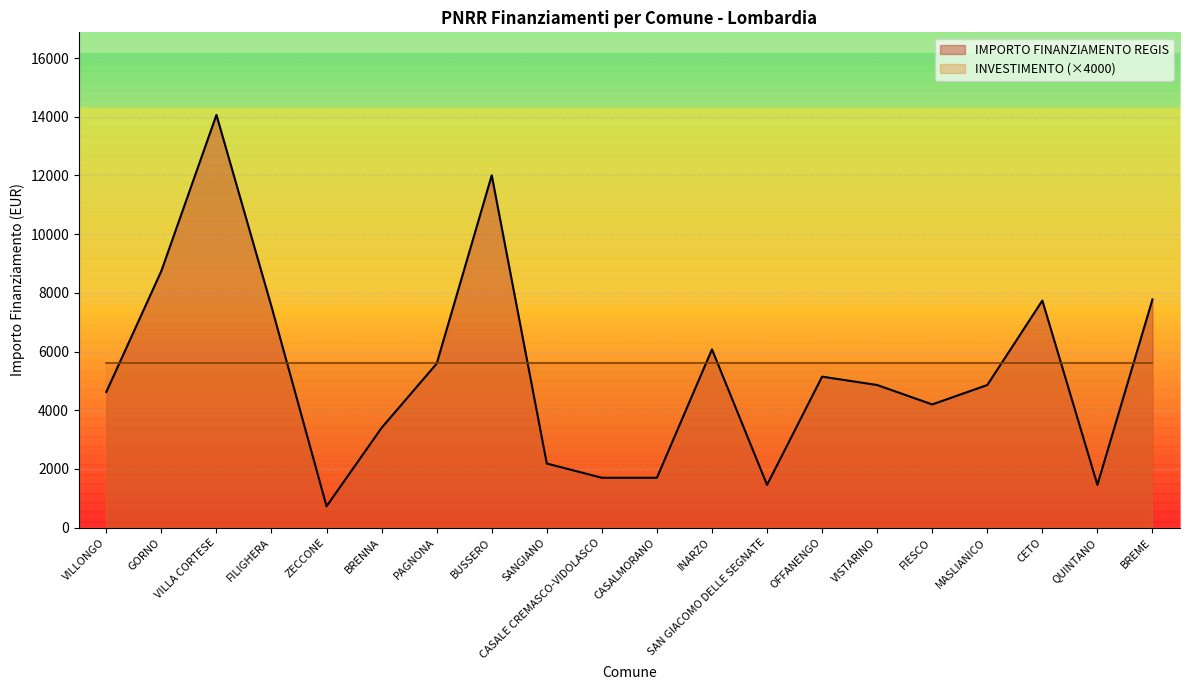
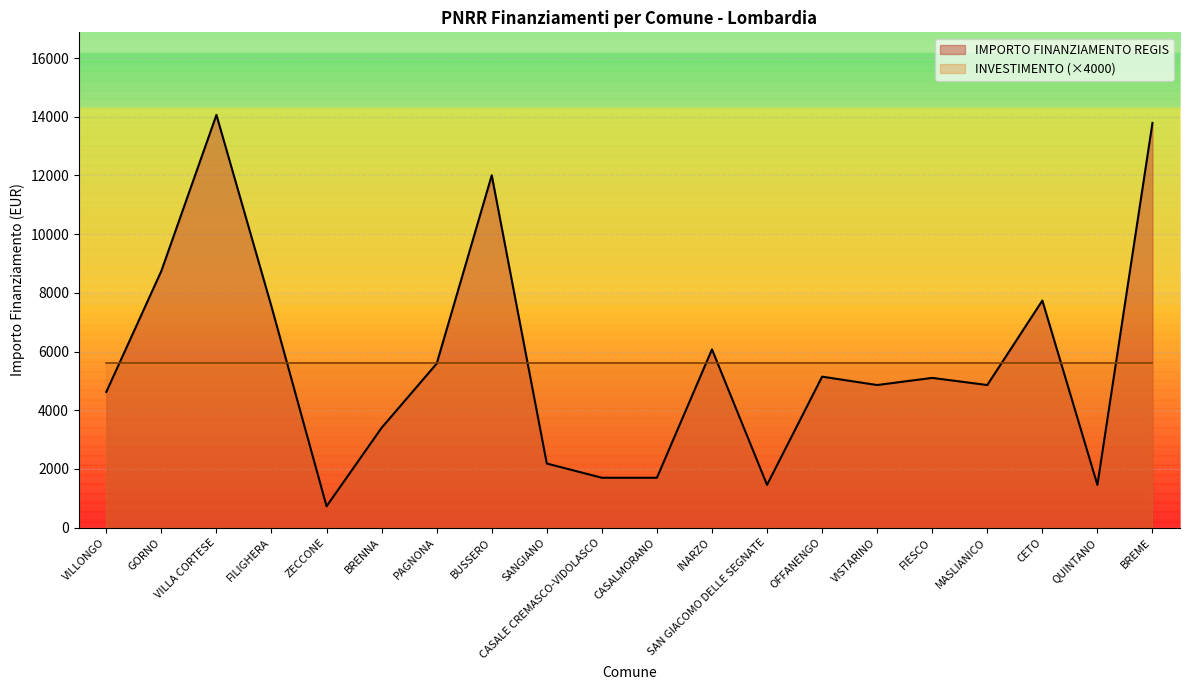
  {
    "IMPORTO FINANZIAMENTO REGIS": {
      "VILLONGO": 4600,
      "GORNO": 8700,
      "VILLA CORTESE": 14100,
      "FILIGHERA": 7500,
      "ZECCONE": 700,
      "BRENNA": 3400,
      "BUSSERO": 12000,
      "SANGIANO": 2200,
      "CASALE CREMASCO-VIDOLASCO": 1700,
      "CASALMORANO": 1700,
      "INARZO": 6100,
      "SAN GIACOMO DELLE SEGNATE": 1500,
      "OFFANENGO": 5100,
      "VISTARINO": 4900,
-     "FIESCO": 4200,
+     "FIESCO": 5100,
      "MASLIANICO": 4900,
      "CETO": 7700,
      "QUINTANO": 1500,
-     "BREME": 7800
+     "BREME": 13800
    },
    "INVESTIMENTO (×4000)": {
      "VILLONGO": 5600,
      "GORNO": 5600,
      "VILLA CORTESE": 5600,
      "FILIGHERA": 5600,
      "ZECCONE": 5600,
      "BRENNA": 5600,
      "BUSSERO": 5600,
      "SANGIANO": 5600,
      "CASALE CREMASCO-VIDOLASCO": 5600,
      "CASALMORANO": 5600,
      "INARZO": 5600,
      "SAN GIACOMO DELLE SEGNATE": 5600,
      "OFFANENGO": 5600,
      "VISTARINO": 5600,
      "FIESCO": 5600,
      "MASLIANICO": 5600,
      "CETO": 5600,
      "QUINTANO": 5600,
      "BREME": 5600
    }
  }
